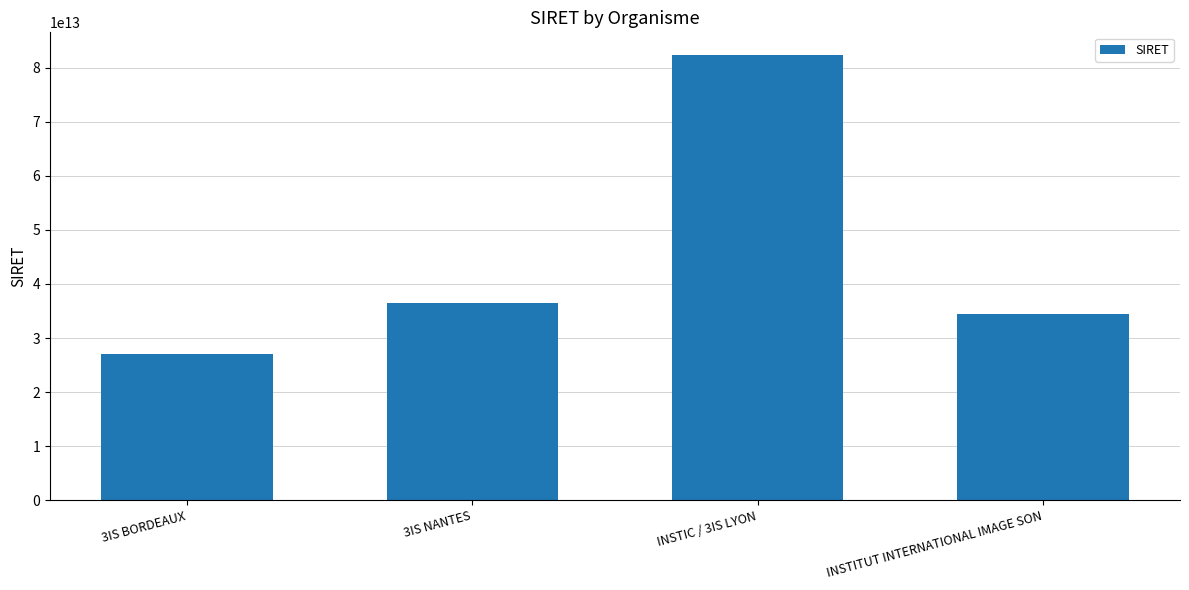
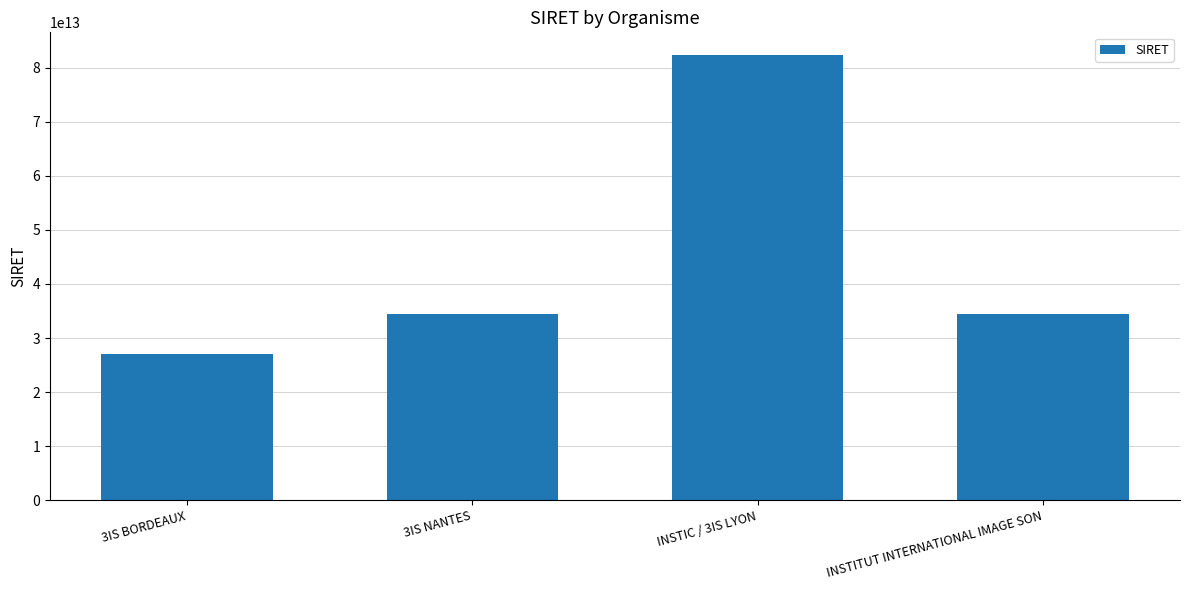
  {
    "3IS BORDEAUX": 27000000000000,
-   "3IS NANTES": 36000000000000,
+   "3IS NANTES": 35000000000000,
    "INSTIC / 3IS LYON": 82000000000000,
    "INSTITUT INTERNATIONAL IMAGE SON": 35000000000000
  }
